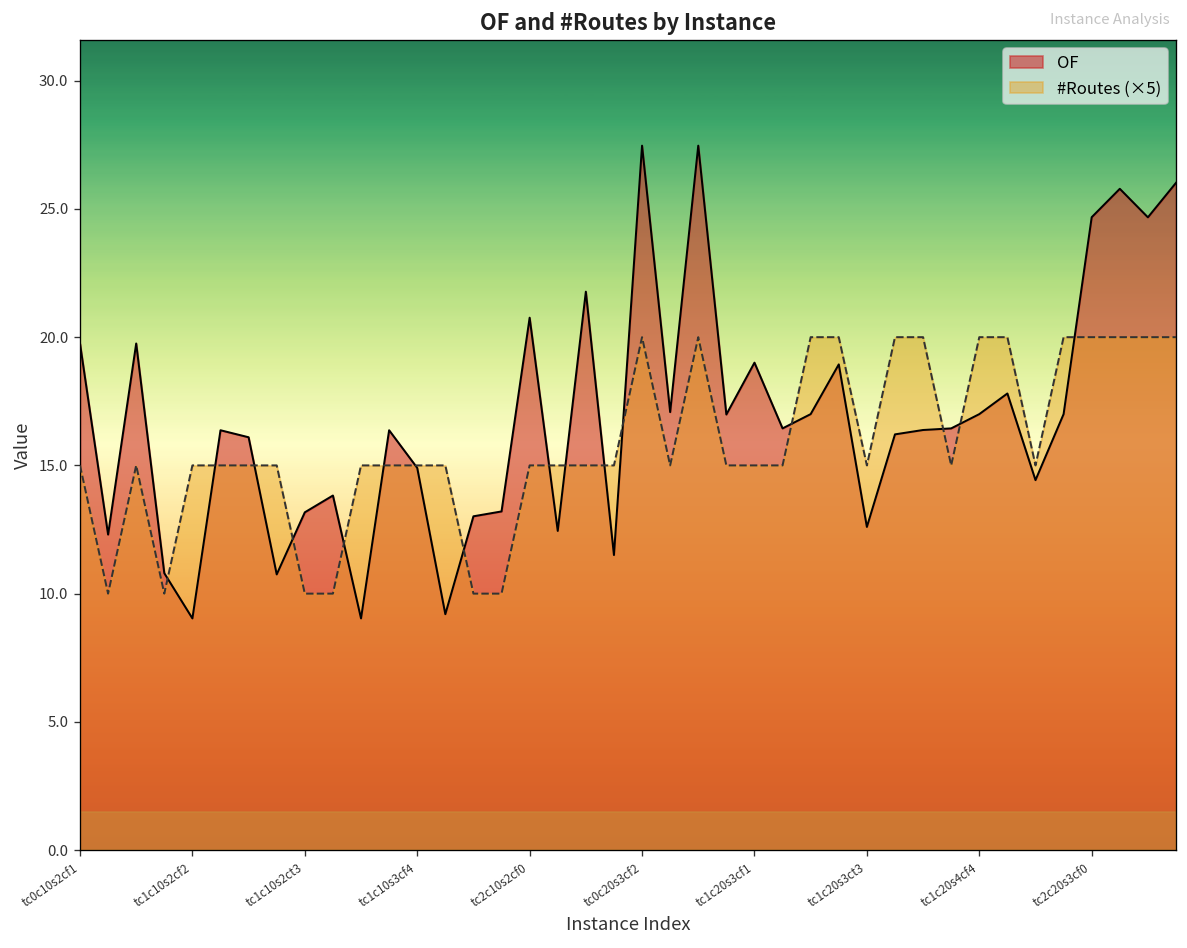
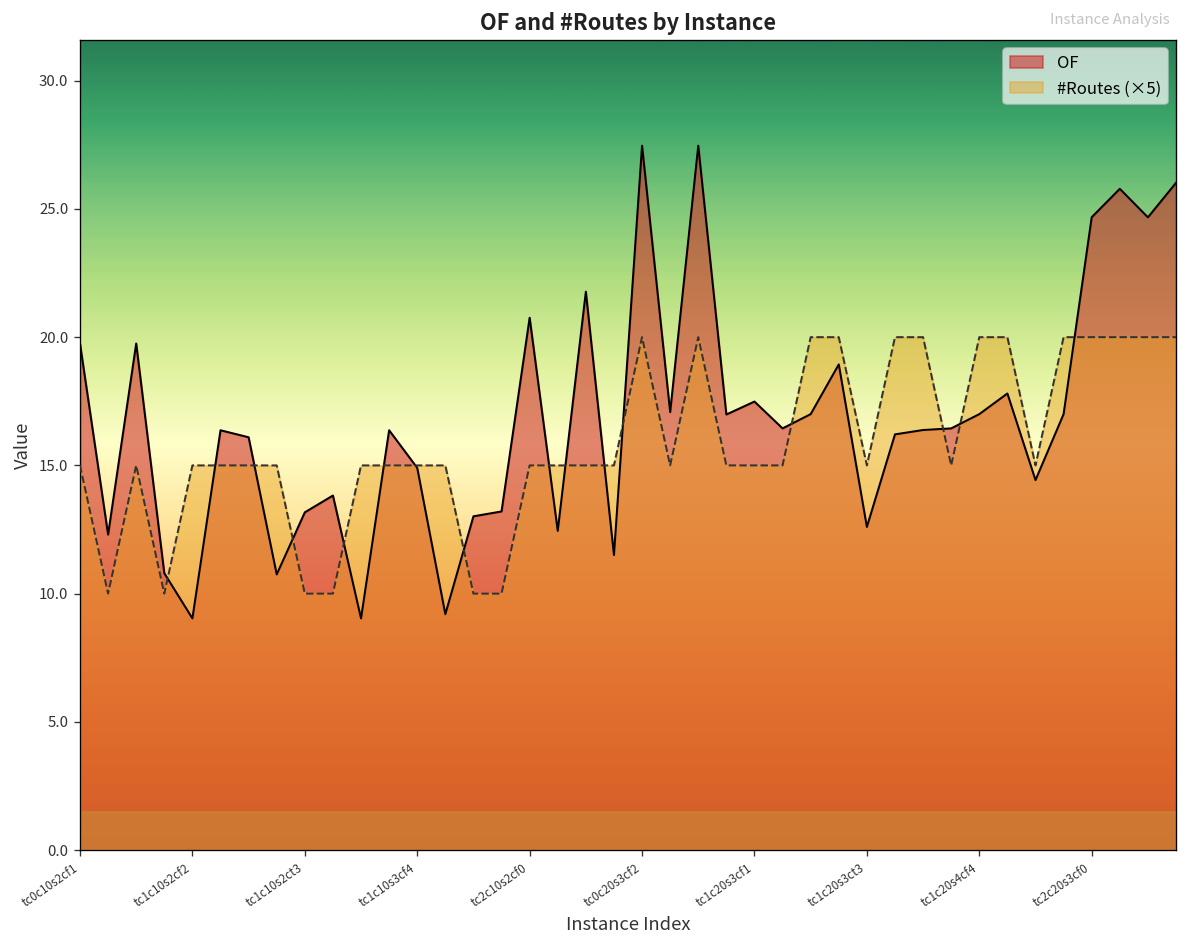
  {
    "OF": {
      "tc0c10s2cf1": 19.8,
      "tc1c10s2cf2": 9.0,
      "tc1c10s2ct3": 13.2,
      "tc2c10s2cf0": 20.8,
      "tc0c20s3cf2": 27.5,
-     "tc1c20s3cf1": 19.0,
+     "tc1c20s3cf1": 17.5,
      "tc1c20s3ct3": 12.6,
      "tc1c20s4cf4": 17.0,
      "tc2c20s3cf0": 24.7
    },
    "#Routes (×5)": {
      "tc0c10s2cf1": 15.0,
      "tc1c10s2cf2": 15.0,
      "tc1c10s2ct3": 10.0,
      "tc2c10s2cf0": 15.0,
      "tc0c20s3cf2": 20.0,
      "tc1c20s3cf1": 15.0,
      "tc1c20s3ct3": 15.0,
      "tc1c20s4cf4": 20.0,
      "tc2c20s3cf0": 20.0
    }
  }
